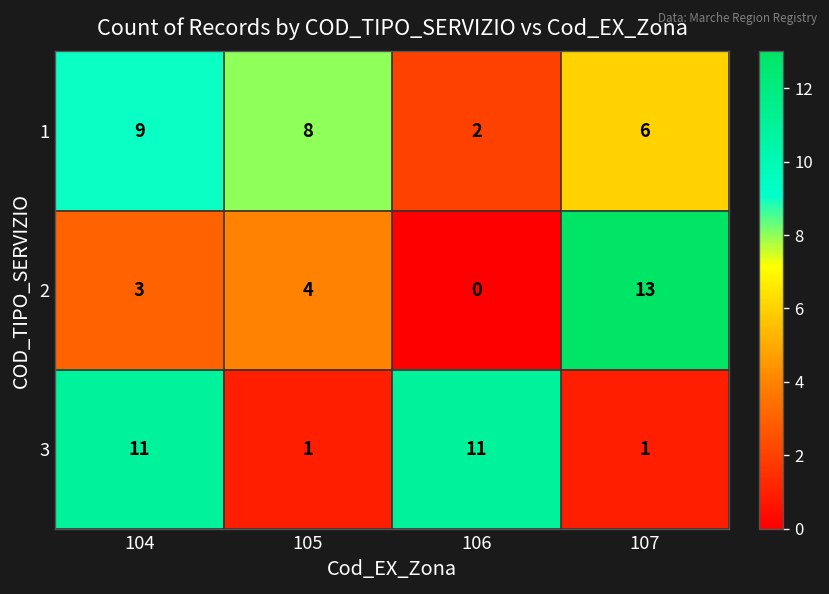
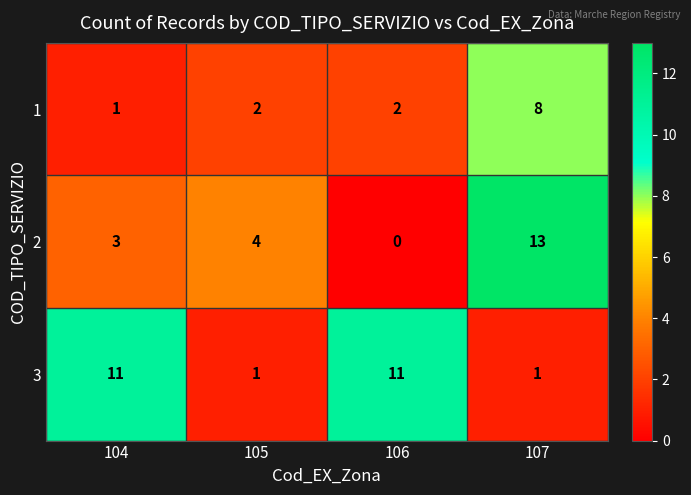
  {
    "1": {
-     "104": 9,
-     "105": 8,
+     "104": 1,
+     "105": 2,
      "106": 2,
-     "107": 6
+     "107": 8
    },
    "2": {
      "104": 3,
      "105": 4,
      "106": 0,
      "107": 13
    },
    "3": {
      "104": 11,
      "105": 1,
      "106": 11,
      "107": 1
    }
  }
